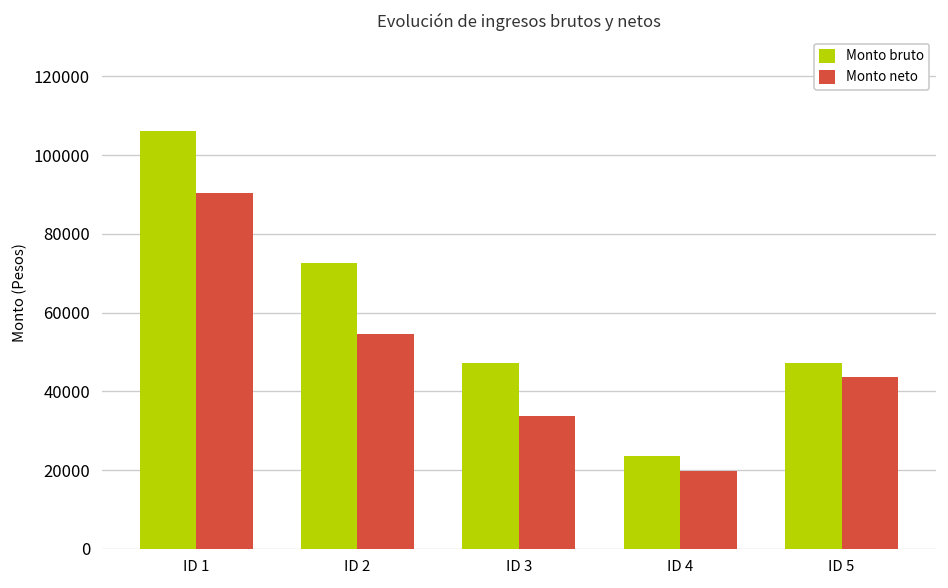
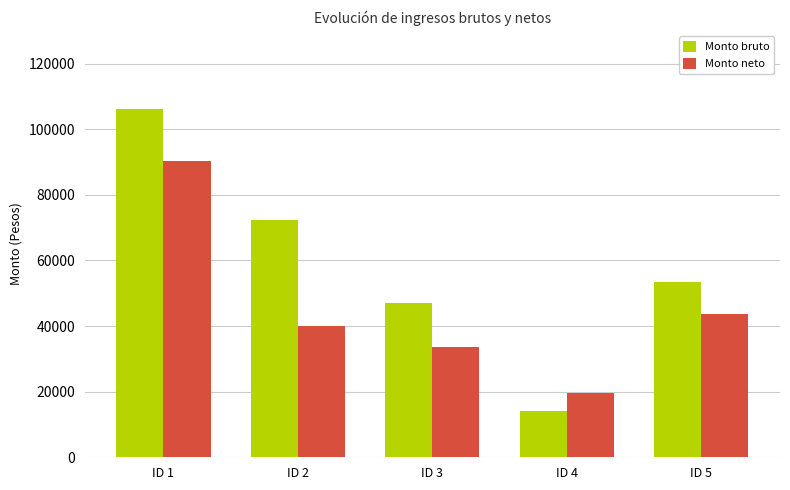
  {
    "Monto bruto": {
      "ID 1": 106000,
      "ID 2": 72000,
      "ID 3": 47000,
-     "ID 4": 24000,
-     "ID 5": 47000
+     "ID 4": 14000,
+     "ID 5": 53000
    },
    "Monto neto": {
      "ID 1": 90000,
-     "ID 2": 55000,
+     "ID 2": 40000,
      "ID 3": 34000,
      "ID 4": 20000,
      "ID 5": 44000
    }
  }
